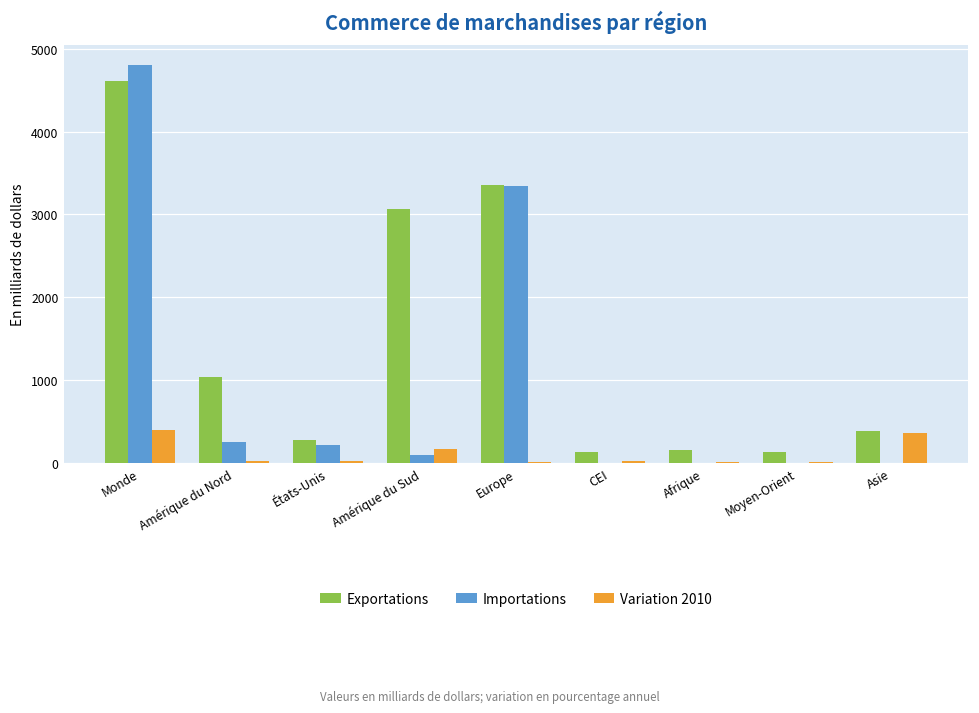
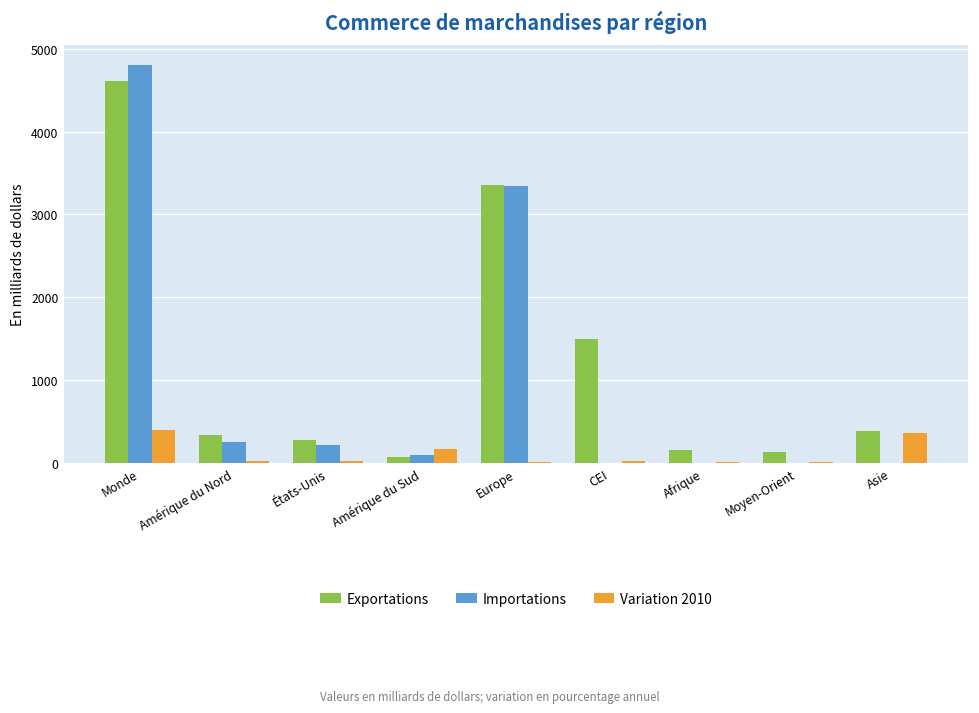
  {
    "Exportations": {
      "Monde": 4600,
-     "Amérique du Nord": 1000,
+     "Amérique du Nord": 300,
      "États-Unis": 300,
-     "Amérique du Sud": 3100,
+     "Amérique du Sud": 100,
      "Europe": 3400,
-     "CEI": 100,
+     "CEI": 1500,
      "Afrique": 100,
      "Moyen-Orient": 100,
      "Asie": 400
    },
    "Importations": {
      "Monde": 4800,
      "Amérique du Nord": 300,
      "États-Unis": 200,
      "Amérique du Sud": 100,
      "Europe": 3300,
      "CEI": 0,
      "Afrique": 0,
      "Moyen-Orient": 0,
      "Asie": 0
    },
    "Variation 2010": {
      "Monde": 400,
      "Amérique du Sud": 200,
      "Asie": 400
    }
  }
